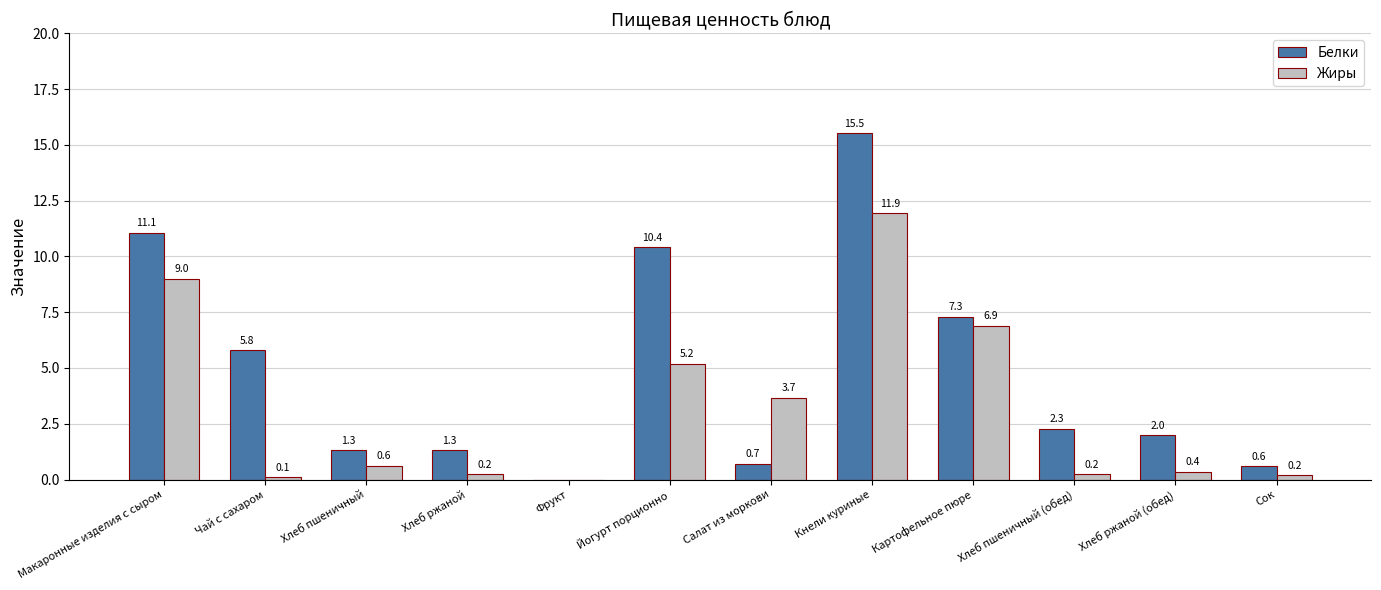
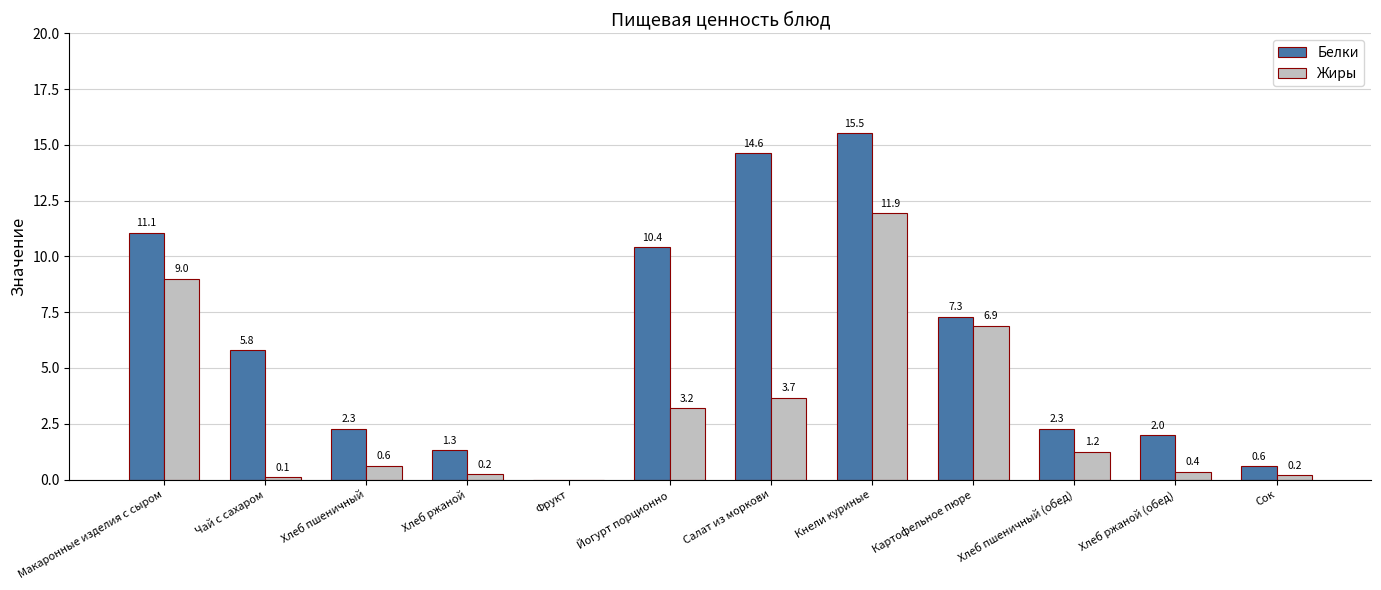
  {
    "Белки": {
      "Макаронные изделия с сыром": 11.1,
      "Чай с сахаром": 5.8,
-     "Хлеб пшеничный": 1.3,
+     "Хлеб пшеничный": 2.3,
      "Хлеб ржаной": 1.3,
      "Йогурт порционно": 10.4,
-     "Салат из моркови": 0.7,
+     "Салат из моркови": 14.6,
      "Кнели куриные": 15.5,
      "Картофельное пюре": 7.3,
      "Хлеб пшеничный (обед)": 2.3,
      "Хлеб ржаной (обед)": 2.0,
      "Сок": 0.6
    },
    "Жиры": {
      "Макаронные изделия с сыром": 9.0,
      "Чай с сахаром": 0.1,
      "Хлеб пшеничный": 0.6,
      "Хлеб ржаной": 0.2,
-     "Йогурт порционно": 5.2,
+     "Йогурт порционно": 3.2,
      "Салат из моркови": 3.7,
      "Кнели куриные": 11.9,
      "Картофельное пюре": 6.9,
-     "Хлеб пшеничный (обед)": 0.2,
+     "Хлеб пшеничный (обед)": 1.2,
      "Хлеб ржаной (обед)": 0.4,
      "Сок": 0.2
    }
  }
